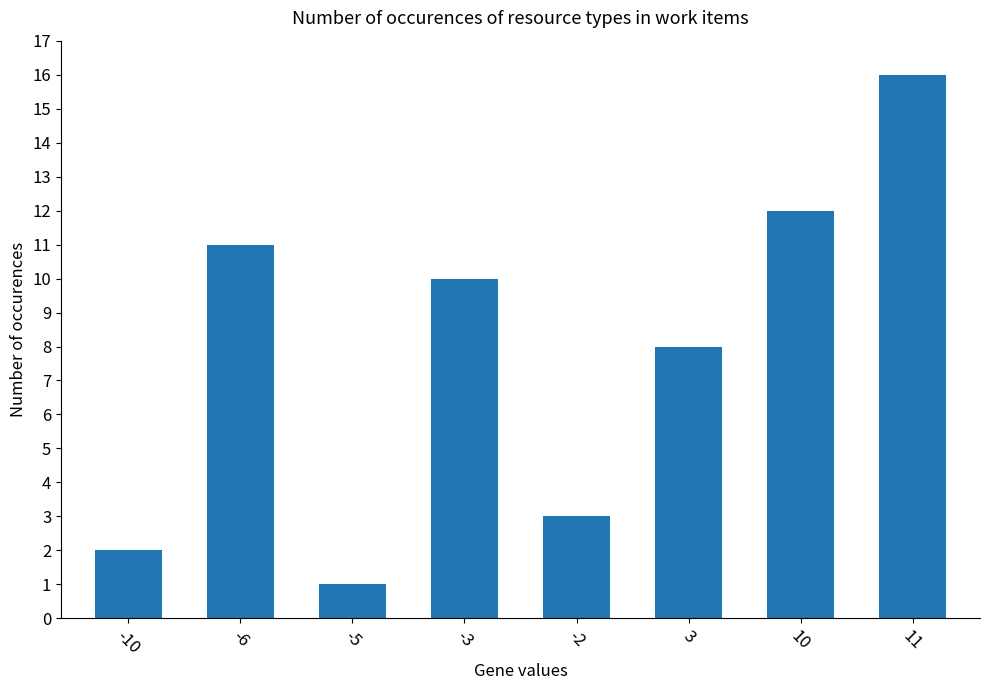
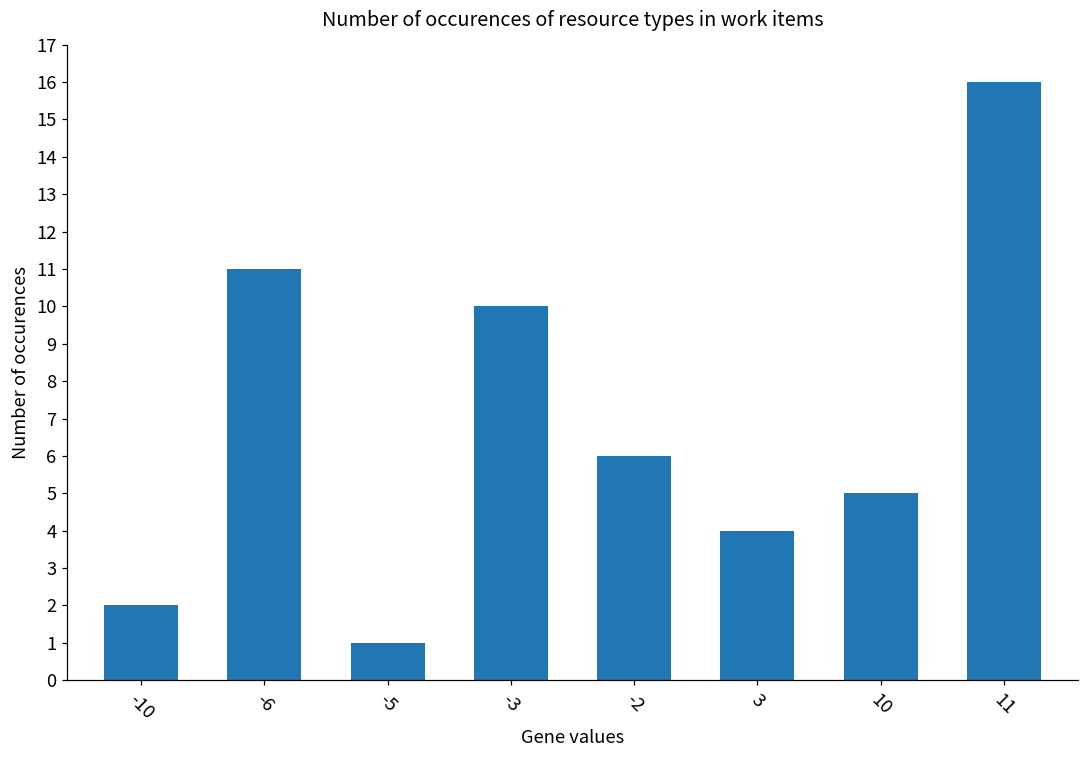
  {
    "-10": 2,
    "-6": 11,
    "-5": 1,
    "-3": 10,
-   "-2": 3,
-   "3": 8,
-   "10": 12,
+   "-2": 6,
+   "3": 4,
+   "10": 5,
    "11": 16
  }
